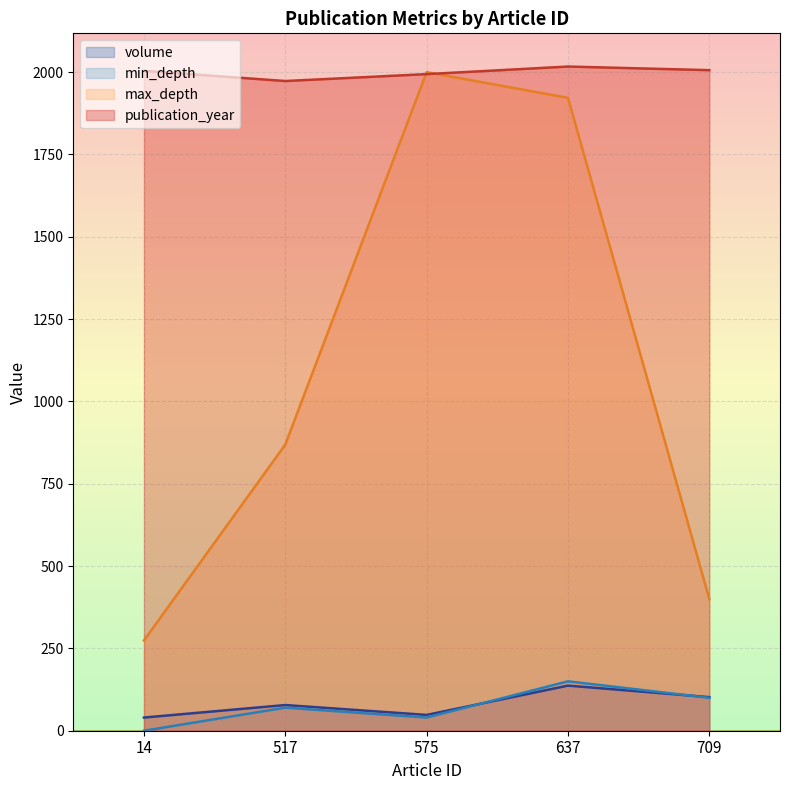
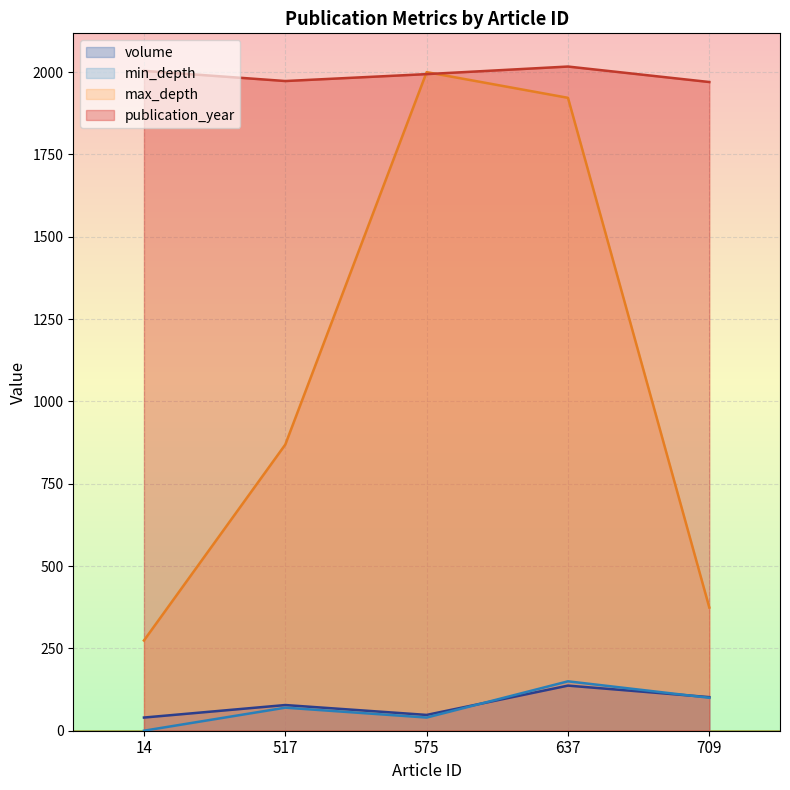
  {
    "max_depth": {
      "14": 270,
      "517": 870,
      "637": 1920,
-     "709": 400
+     "709": 370
    },
    "publication_year": {
      "517": 1970,
      "637": 2020,
-     "709": 2010
+     "709": 1970
    }
  }
